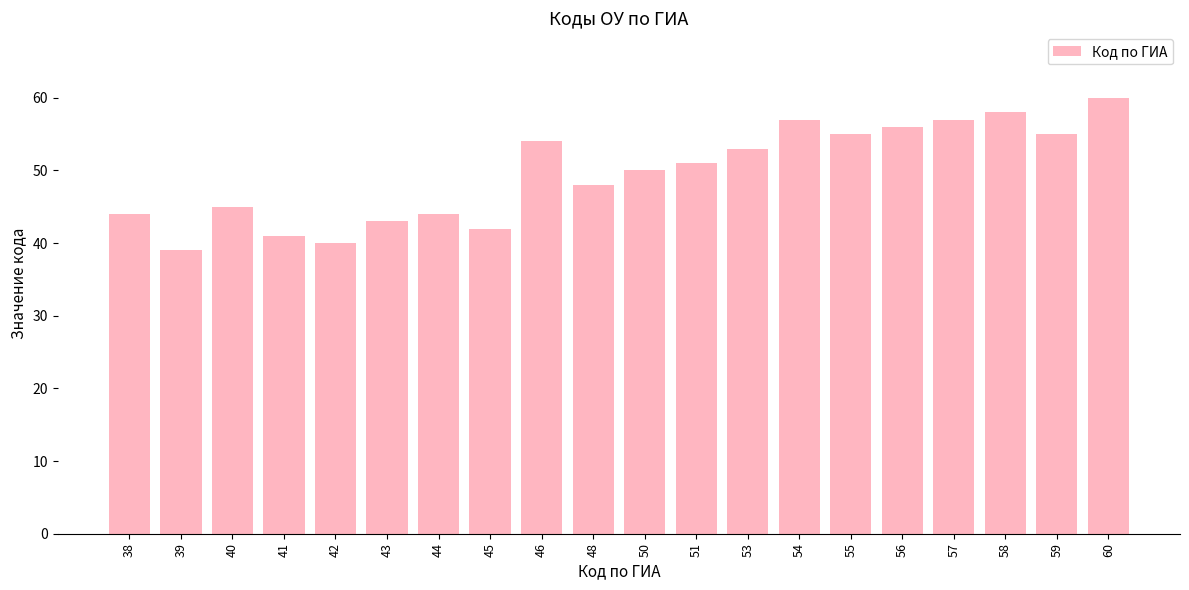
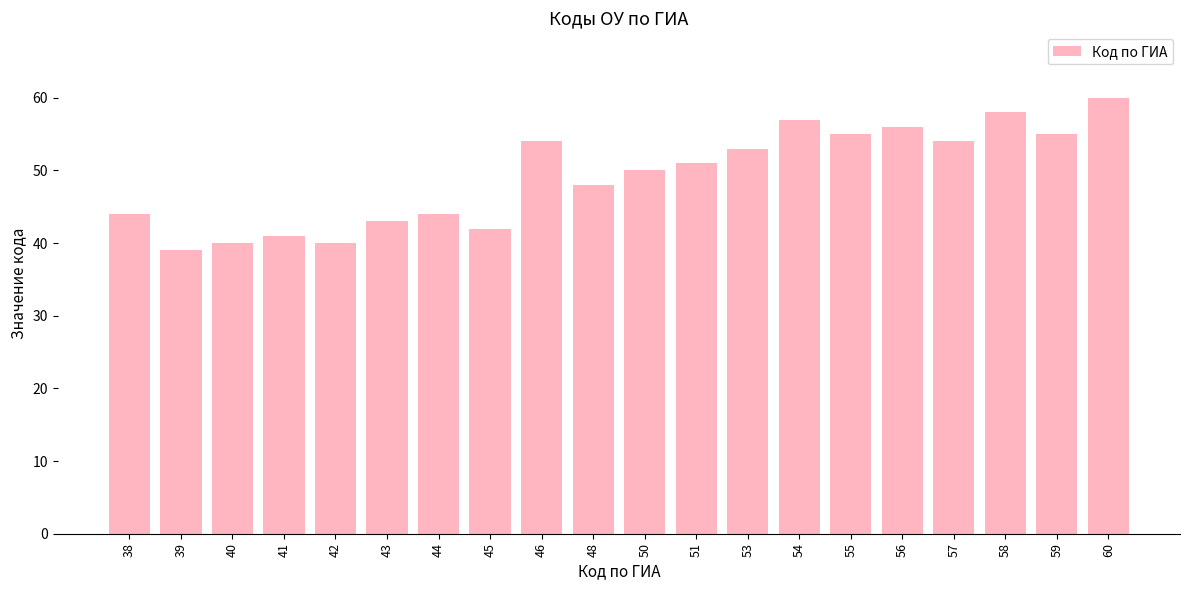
  {
    "38": 44,
    "39": 39,
-   "40": 45,
+   "40": 40,
    "41": 41,
    "42": 40,
    "43": 43,
    "44": 44,
    "45": 42,
    "46": 54,
    "48": 48,
    "50": 50,
    "51": 51,
    "53": 53,
    "54": 57,
    "55": 55,
    "56": 56,
-   "57": 57,
+   "57": 54,
    "58": 58,
    "59": 55,
    "60": 60
  }
